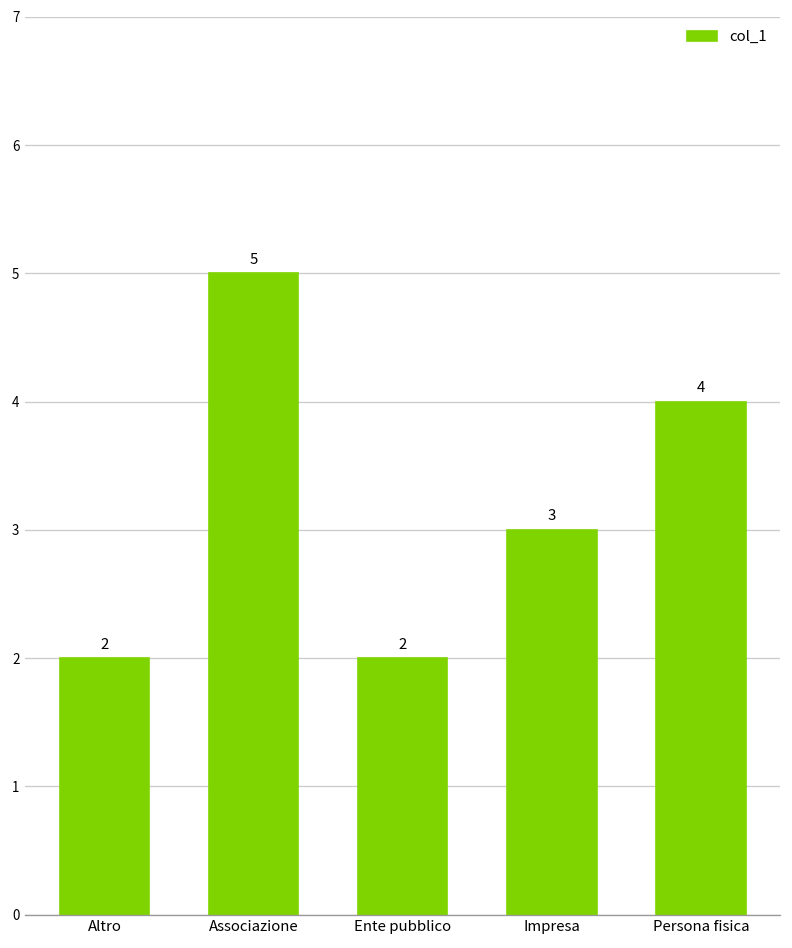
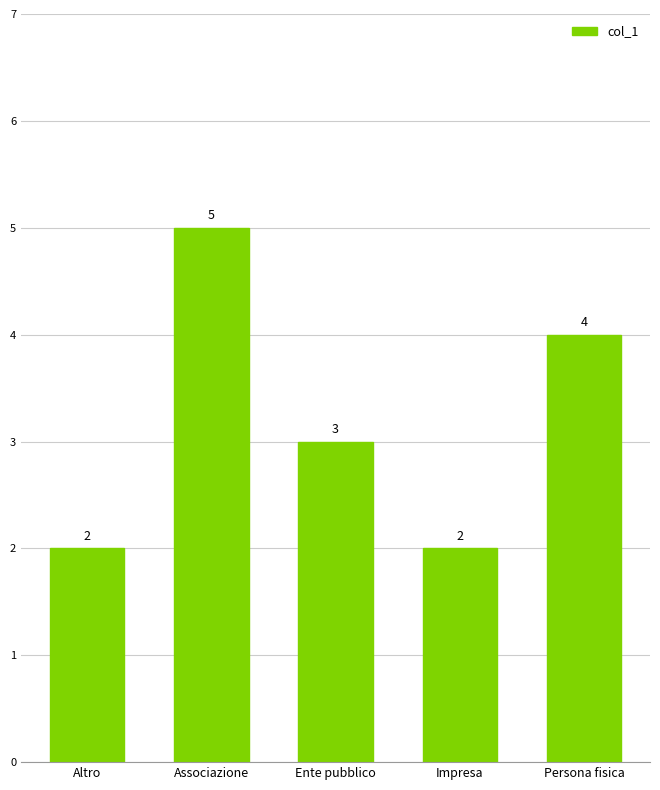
  {
    "Altro": 2,
    "Associazione": 5,
-   "Ente pubblico": 2,
-   "Impresa": 3,
+   "Ente pubblico": 3,
+   "Impresa": 2,
    "Persona fisica": 4
  }
